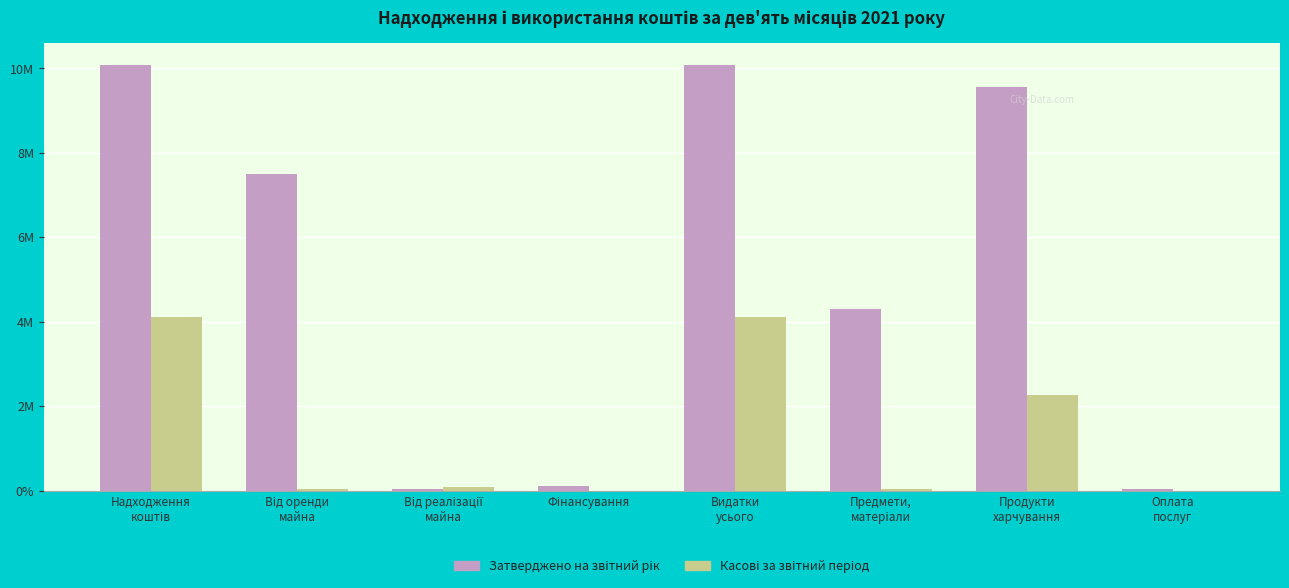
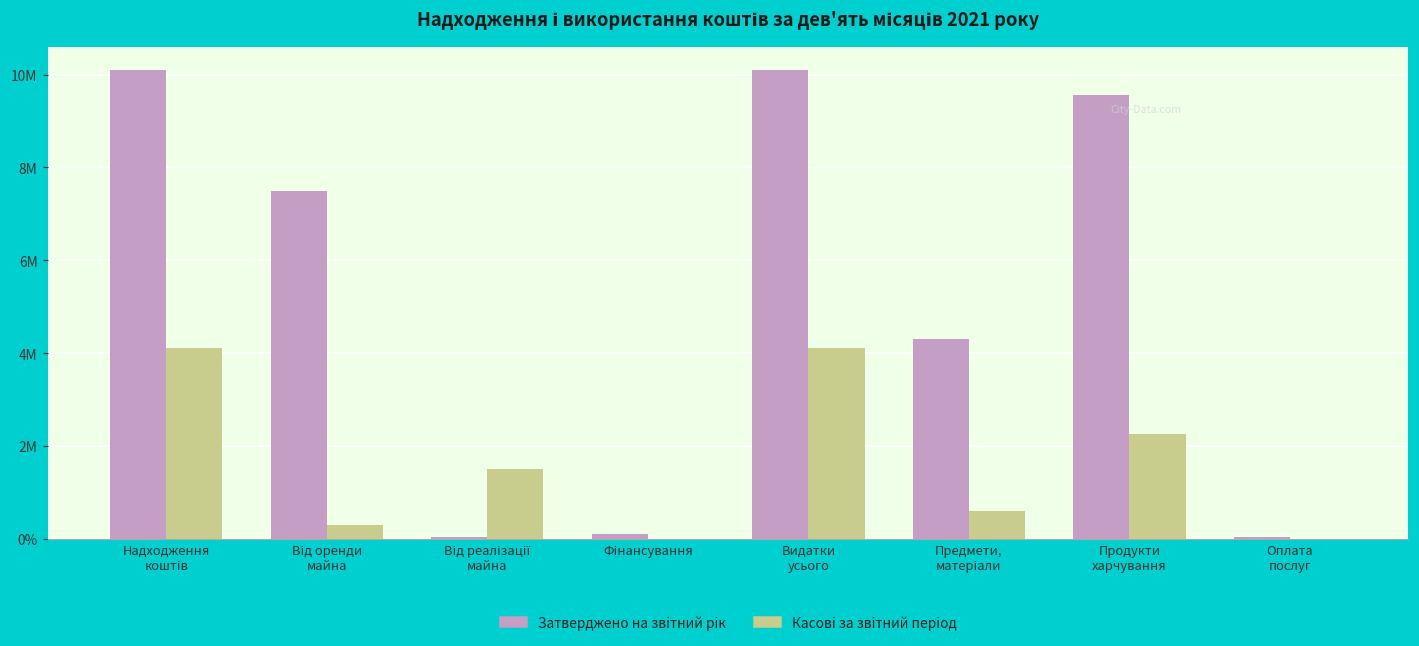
  {
    "Затверджено на звітний рік": {
      "Надходження коштів": 10100000,
      "Від оренди майна": 7500000,
      "Фінансування": 100000,
      "Видатки усього": 10100000,
      "Предмети, матеріали": 4300000,
      "Продукти харчування": 9600000
    },
    "Касові за звітний період": {
      "Надходження коштів": 4100000,
-     "Від оренди майна": 0,
-     "Від реалізації майна": 100000,
+     "Від оренди майна": 300000,
+     "Від реалізації майна": 1500000,
      "Фінансування": 0,
      "Видатки усього": 4100000,
-     "Предмети, матеріали": 0,
+     "Предмети, матеріали": 600000,
      "Продукти харчування": 2300000,
      "Оплата послуг": 0
    }
  }
